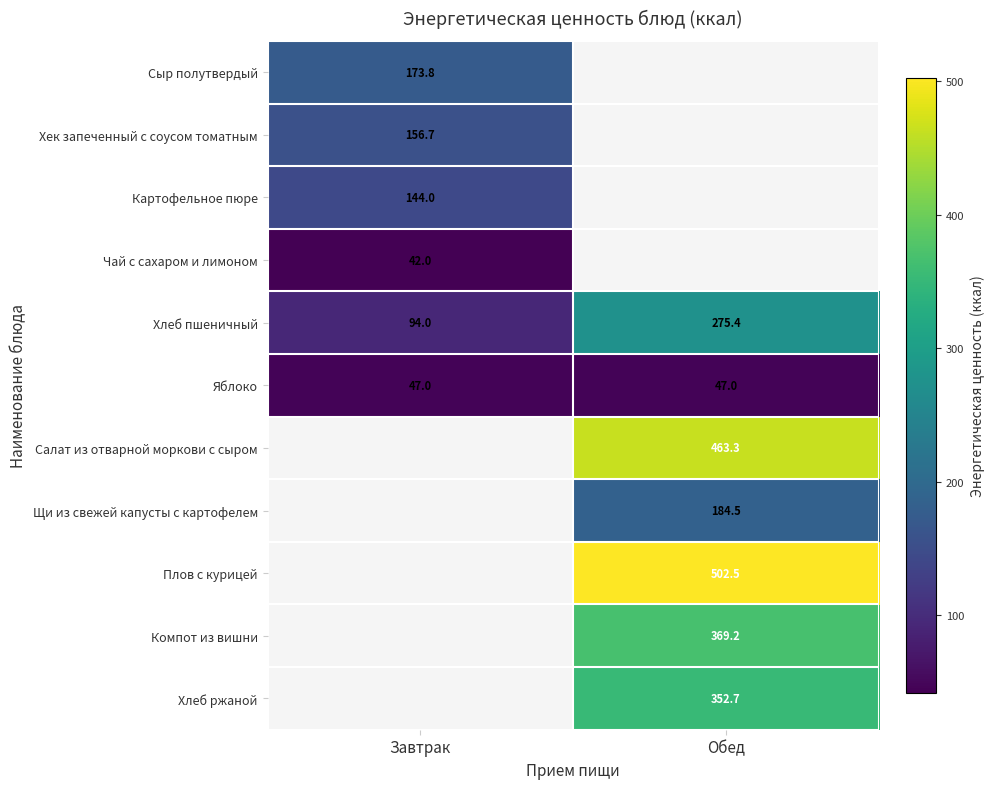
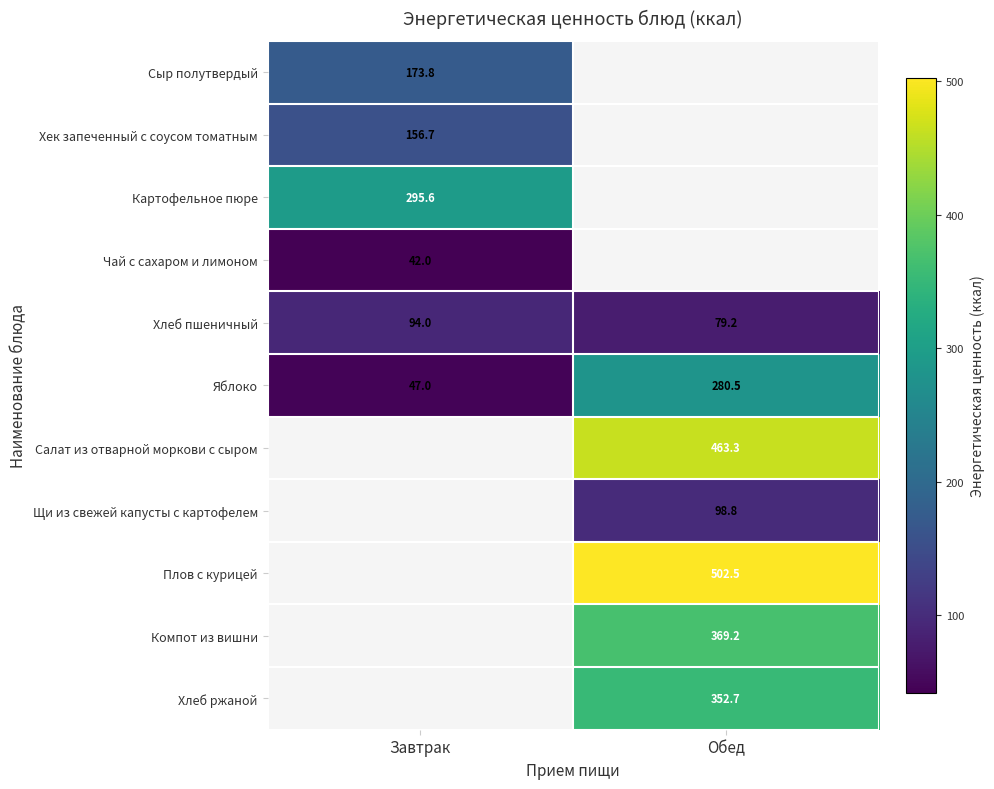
  {
    "Сыр полутвердый": {
      "Завтрак": 173.8
    },
    "Хек запеченный с соусом томатным": {
      "Завтрак": 156.7
    },
    "Картофельное пюре": {
-     "Завтрак": 144.0
+     "Завтрак": 295.6
    },
    "Чай с сахаром и лимоном": {
      "Завтрак": 42.0
    },
    "Хлеб пшеничный": {
      "Завтрак": 94.0,
-     "Обед": 275.4
+     "Обед": 79.2
    },
    "Яблоко": {
      "Завтрак": 47.0,
-     "Обед": 47.0
+     "Обед": 280.5
    },
    "Салат из отварной моркови с сыром": {
      "Обед": 463.3
    },
    "Щи из свежей капусты с картофелем": {
-     "Обед": 184.5
+     "Обед": 98.8
    },
    "Плов с курицей": {
      "Обед": 502.5
    },
    "Компот из вишни": {
      "Обед": 369.2
    },
    "Хлеб ржаной": {
      "Обед": 352.7
    }
  }
